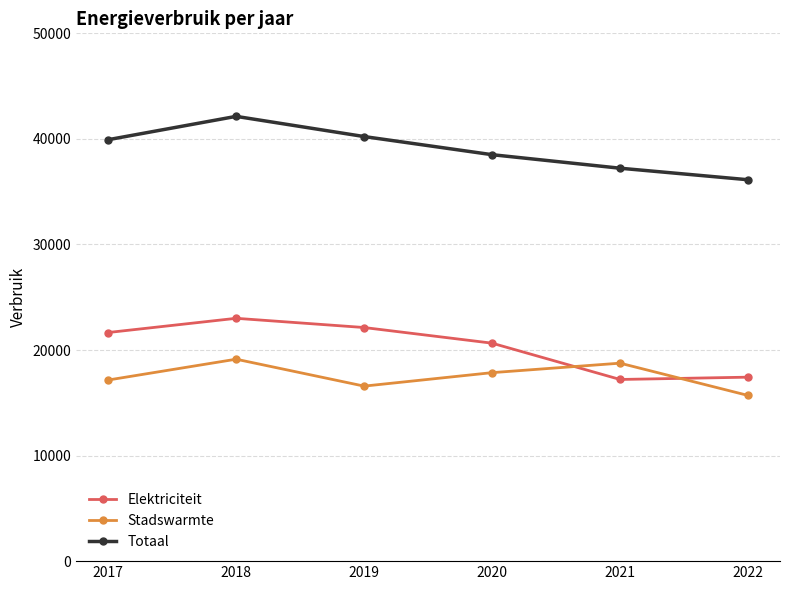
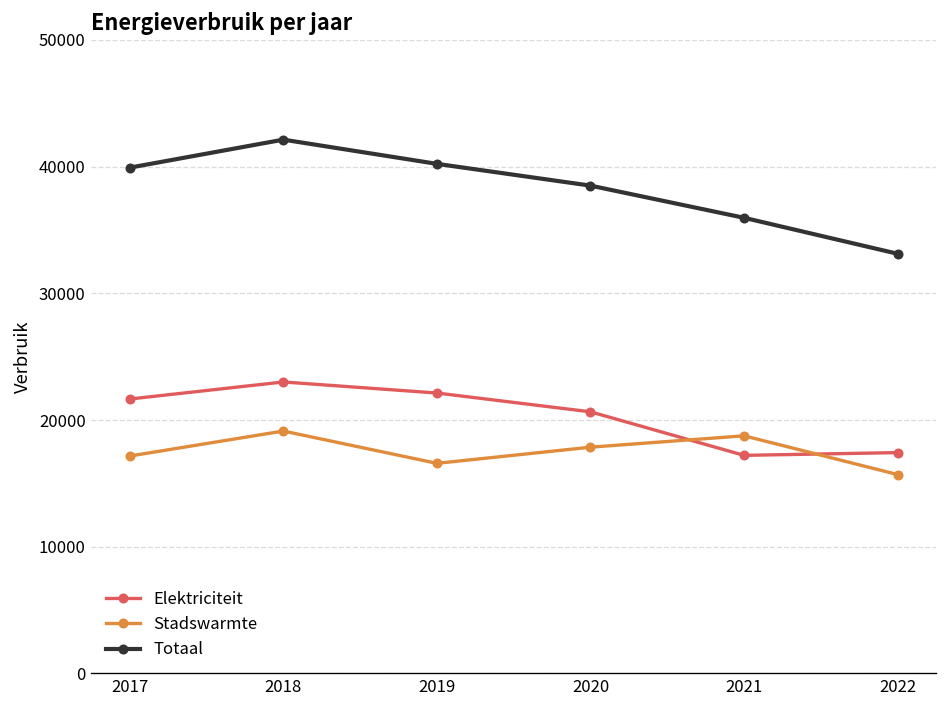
  {
    "Totaal": {
      "2017": 39900,
      "2018": 42100,
      "2019": 40200,
      "2020": 38500,
-     "2021": 37200,
-     "2022": 36100
+     "2021": 36000,
+     "2022": 33100
    }
  }
